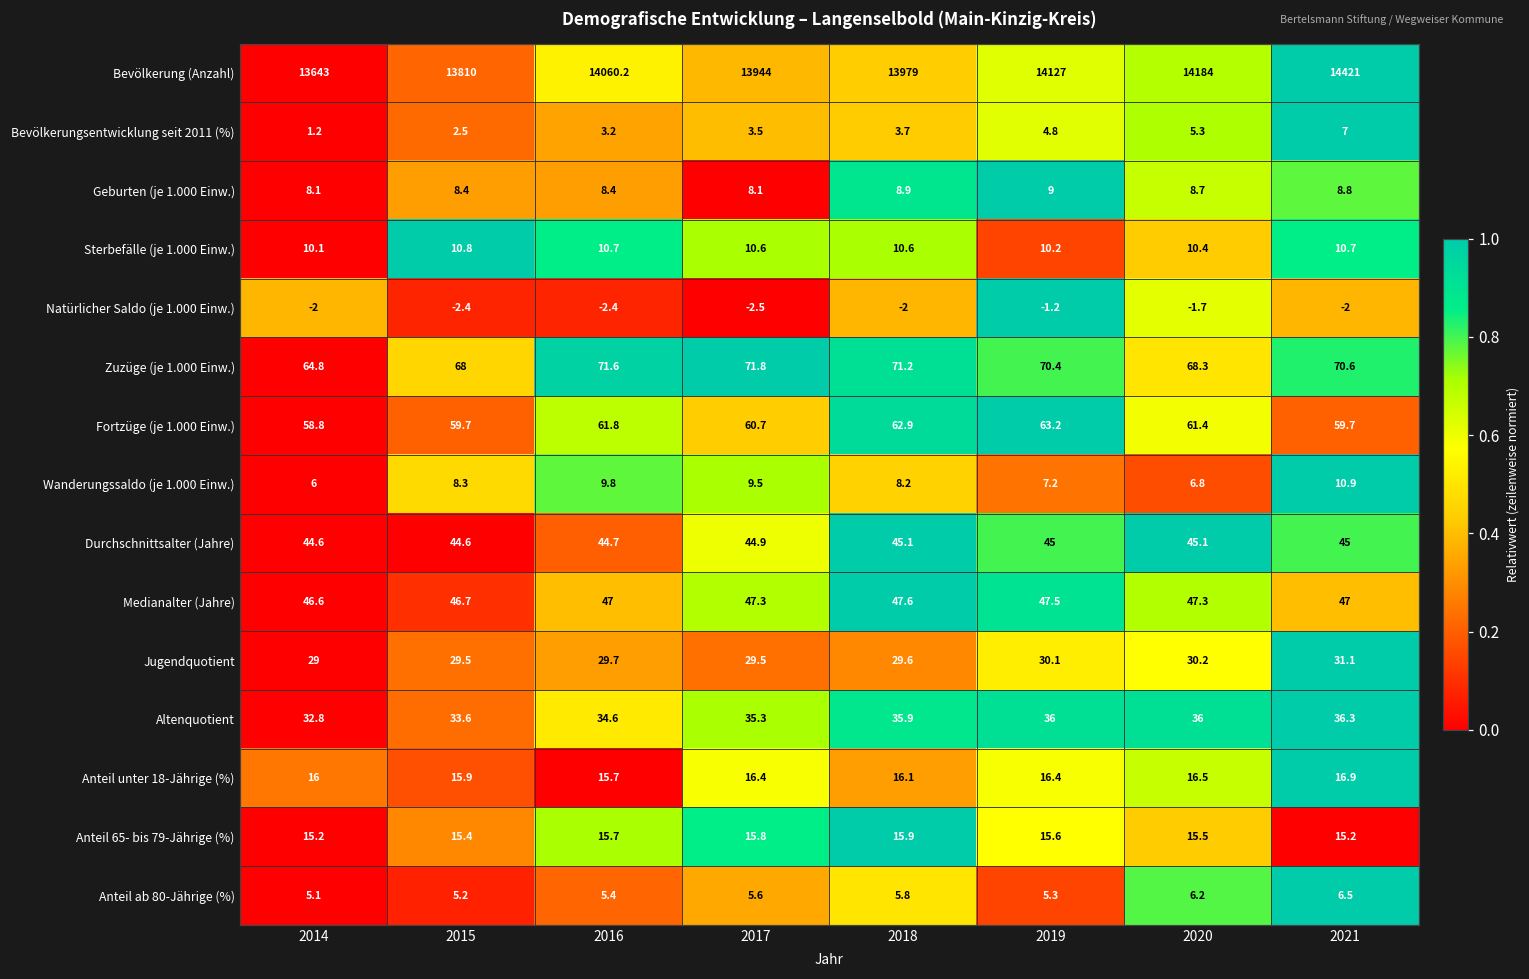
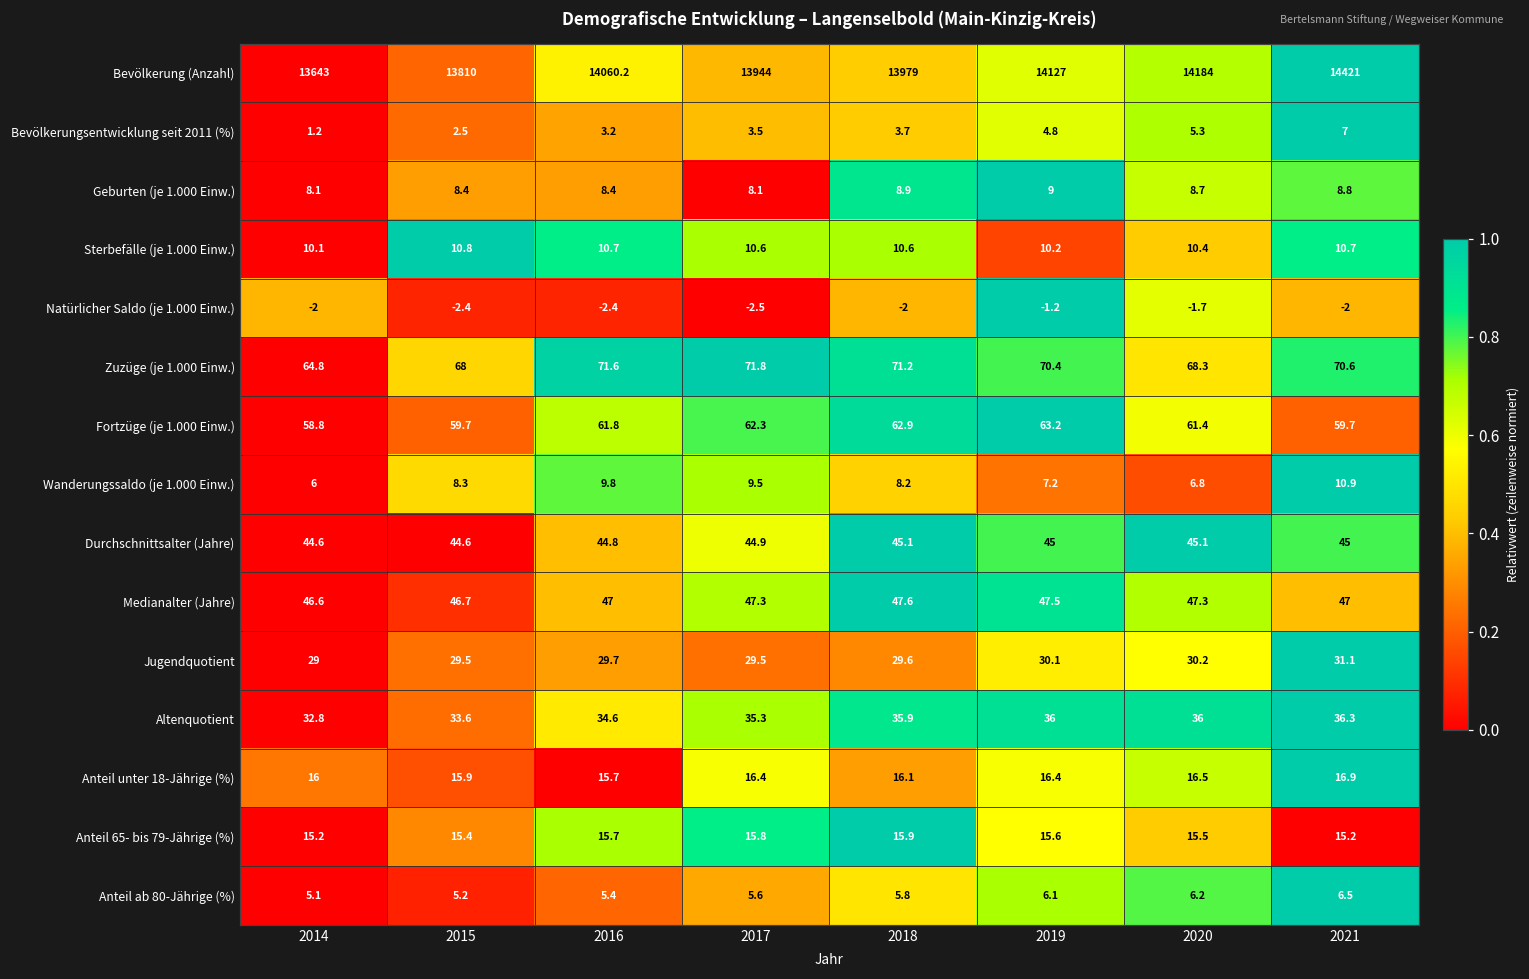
  {
    "Bevölkerung (Anzahl)": {
      "2014": 13643,
      "2015": 13810,
      "2016": 14060.2,
      "2017": 13944,
      "2018": 13979,
      "2019": 14127,
      "2020": 14184,
      "2021": 14421
    },
    "Bevölkerungsentwicklung seit 2011 (%)": {
      "2014": 1.2,
      "2015": 2.5,
      "2016": 3.2,
      "2017": 3.5,
      "2018": 3.7,
      "2019": 4.8,
      "2020": 5.3,
      "2021": 7
    },
    "Geburten (je 1.000 Einw.)": {
      "2014": 8.1,
      "2015": 8.4,
      "2016": 8.4,
      "2017": 8.1,
      "2018": 8.9,
      "2019": 9,
      "2020": 8.7,
      "2021": 8.8
    },
    "Sterbefälle (je 1.000 Einw.)": {
      "2014": 10.1,
      "2015": 10.8,
      "2016": 10.7,
      "2017": 10.6,
      "2018": 10.6,
      "2019": 10.2,
      "2020": 10.4,
      "2021": 10.7
    },
    "Natürlicher Saldo (je 1.000 Einw.)": {
      "2014": -2,
      "2015": -2.4,
      "2016": -2.4,
      "2017": -2.5,
      "2018": -2,
      "2019": -1.2,
      "2020": -1.7,
      "2021": -2
    },
    "Zuzüge (je 1.000 Einw.)": {
      "2014": 64.8,
      "2015": 68,
      "2016": 71.6,
      "2017": 71.8,
      "2018": 71.2,
      "2019": 70.4,
      "2020": 68.3,
      "2021": 70.6
    },
    "Fortzüge (je 1.000 Einw.)": {
      "2014": 58.8,
      "2015": 59.7,
      "2016": 61.8,
-     "2017": 60.7,
+     "2017": 62.3,
      "2018": 62.9,
      "2019": 63.2,
      "2020": 61.4,
      "2021": 59.7
    },
    "Wanderungssaldo (je 1.000 Einw.)": {
      "2014": 6,
      "2015": 8.3,
      "2016": 9.8,
      "2017": 9.5,
      "2018": 8.2,
      "2019": 7.2,
      "2020": 6.8,
      "2021": 10.9
    },
    "Durchschnittsalter (Jahre)": {
      "2014": 44.6,
      "2015": 44.6,
-     "2016": 44.7,
+     "2016": 44.8,
      "2017": 44.9,
      "2018": 45.1,
      "2019": 45,
      "2020": 45.1,
      "2021": 45
    },
    "Medianalter (Jahre)": {
      "2014": 46.6,
      "2015": 46.7,
      "2016": 47,
      "2017": 47.3,
      "2018": 47.6,
      "2019": 47.5,
      "2020": 47.3,
      "2021": 47
    },
    "Jugendquotient": {
      "2014": 29,
      "2015": 29.5,
      "2016": 29.7,
      "2017": 29.5,
      "2018": 29.6,
      "2019": 30.1,
      "2020": 30.2,
      "2021": 31.1
    },
    "Altenquotient": {
      "2014": 32.8,
      "2015": 33.6,
      "2016": 34.6,
      "2017": 35.3,
      "2018": 35.9,
      "2019": 36,
      "2020": 36,
      "2021": 36.3
    },
    "Anteil unter 18-Jährige (%)": {
      "2014": 16,
      "2015": 15.9,
      "2016": 15.7,
      "2017": 16.4,
      "2018": 16.1,
      "2019": 16.4,
      "2020": 16.5,
      "2021": 16.9
    },
    "Anteil 65- bis 79-Jährige (%)": {
      "2014": 15.2,
      "2015": 15.4,
      "2016": 15.7,
      "2017": 15.8,
      "2018": 15.9,
      "2019": 15.6,
      "2020": 15.5,
      "2021": 15.2
    },
    "Anteil ab 80-Jährige (%)": {
      "2014": 5.1,
      "2015": 5.2,
      "2016": 5.4,
      "2017": 5.6,
      "2018": 5.8,
-     "2019": 5.3,
+     "2019": 6.1,
      "2020": 6.2,
      "2021": 6.5
    }
  }
